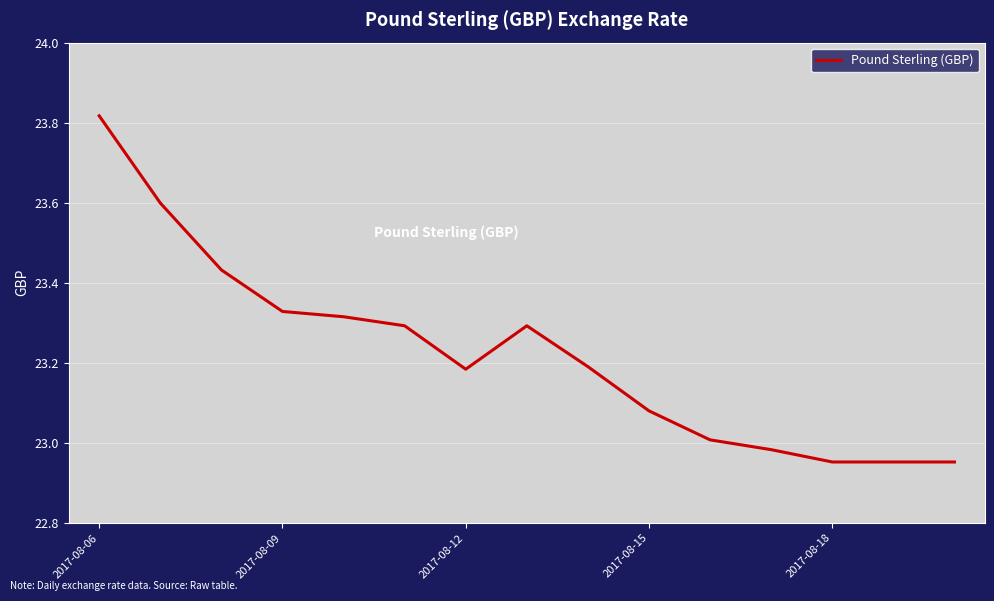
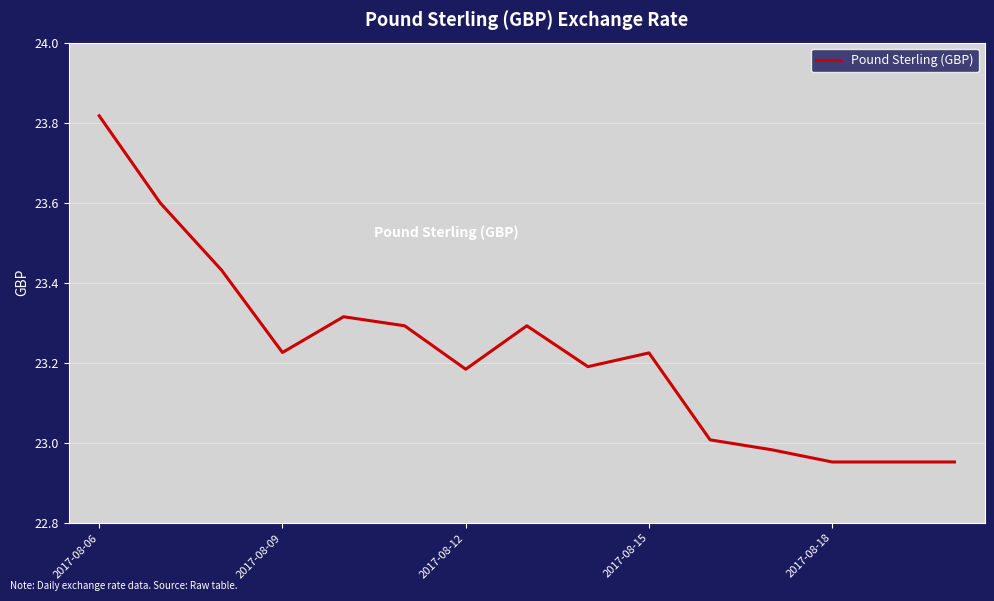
  {
    "2017-08-06": 23.82,
-   "2017-08-09": 23.33,
+   "2017-08-09": 23.23,
    "2017-08-12": 23.18,
-   "2017-08-15": 23.08,
+   "2017-08-15": 23.22,
    "2017-08-18": 22.95
  }
